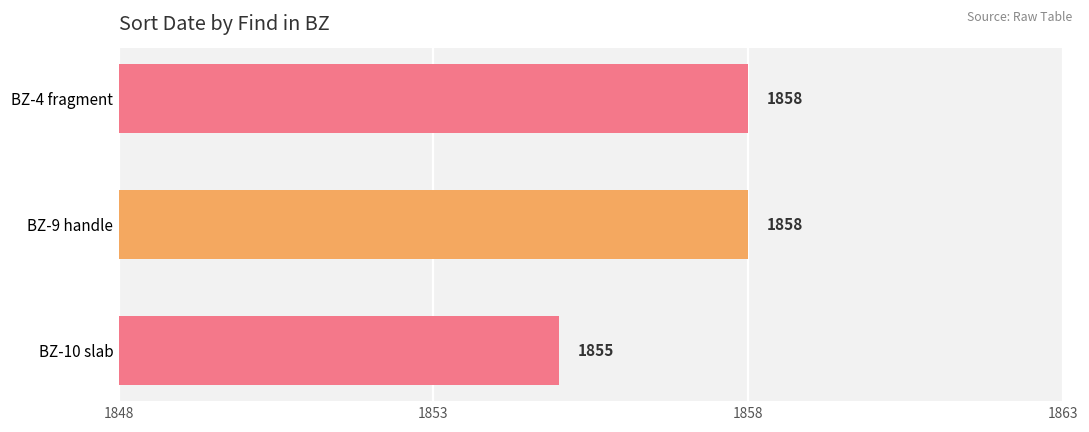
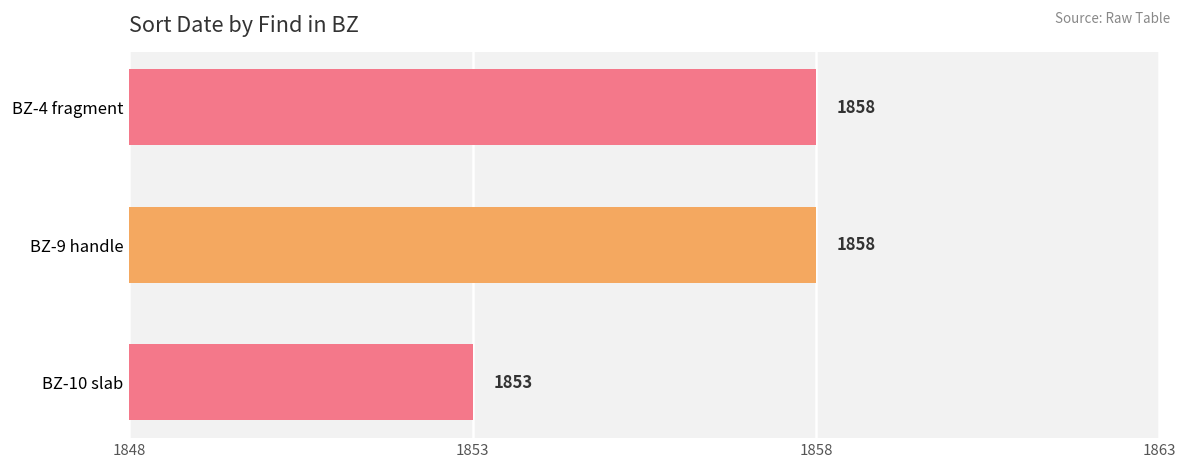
  {
    "BZ-4 fragment": 1858,
    "BZ-9 handle": 1858,
-   "BZ-10 slab": 1855
+   "BZ-10 slab": 1853
  }
